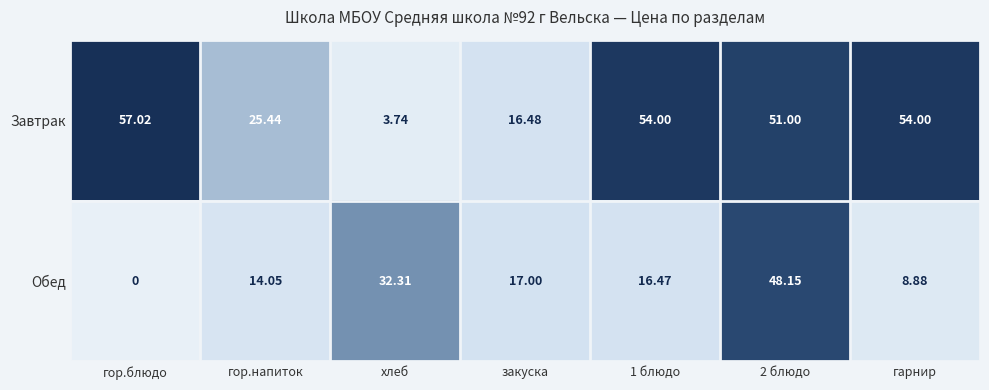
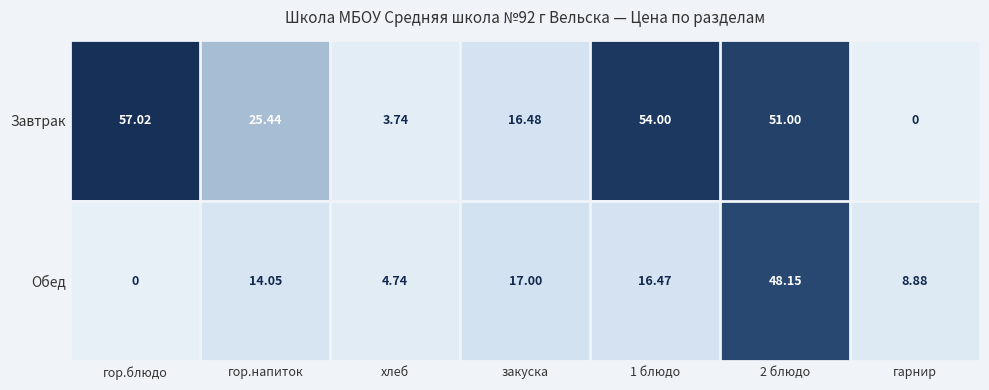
  {
    "Завтрак": {
      "гор.блюдо": 57.02,
      "гор.напиток": 25.44,
      "хлеб": 3.74,
      "закуска": 16.48,
      "1 блюдо": 54.00,
      "2 блюдо": 51.00,
-     "гарнир": 54.00
+     "гарнир": 0
    },
    "Обед": {
      "гор.блюдо": 0,
      "гор.напиток": 14.05,
-     "хлеб": 32.31,
+     "хлеб": 4.74,
      "закуска": 17.00,
      "1 блюдо": 16.47,
      "2 блюдо": 48.15,
      "гарнир": 8.88
    }
  }
